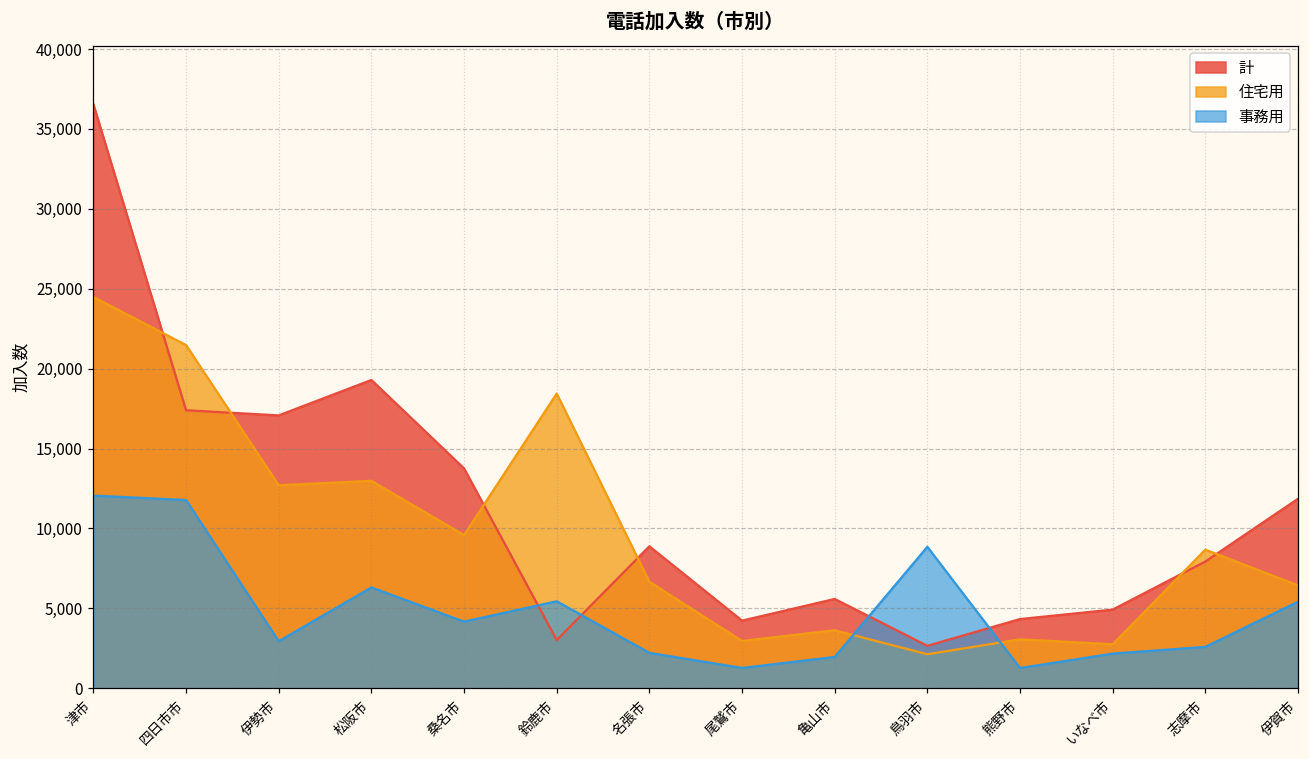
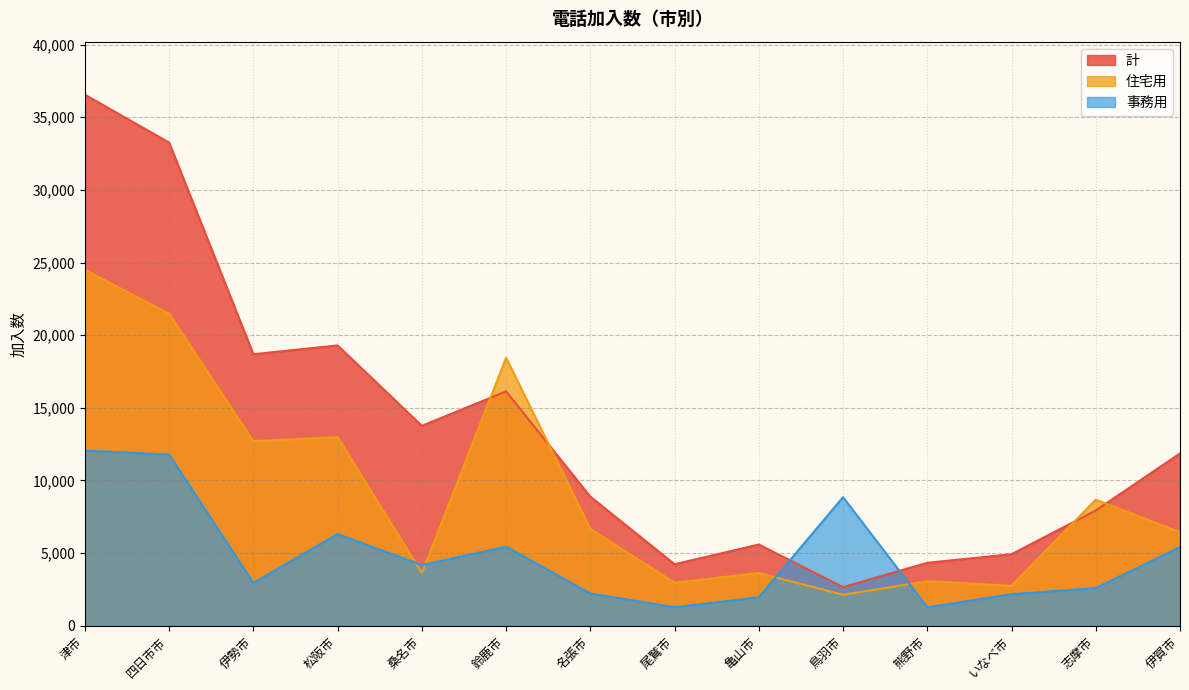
  {
    "計": {
      "津市": "36,500",
-     "四日市市": "17,400",
-     "伊勢市": "17,100",
+     "四日市市": "33,300",
+     "伊勢市": "18,700",
      "松阪市": "19,300",
      "桑名市": "13,800",
-     "鈴鹿市": "3,000",
+     "鈴鹿市": "16,100",
      "名張市": "8,900",
      "尾鷲市": "4,200",
      "亀山市": "5,600",
      "鳥羽市": "2,700",
      "熊野市": "4,300",
      "いなべ市": "4,900",
      "志摩市": "7,900",
      "伊賀市": "11,900"
    },
    "住宅用": {
      "津市": "24,500",
      "四日市市": "21,500",
      "伊勢市": "12,700",
      "松阪市": "13,000",
-     "桑名市": "9,600",
+     "桑名市": "3,600",
      "鈴鹿市": "18,400",
      "名張市": "6,700",
      "尾鷲市": "3,000",
      "亀山市": "3,600",
      "鳥羽市": "2,100",
      "熊野市": "3,100",
      "いなべ市": "2,800",
      "志摩市": "8,700",
      "伊賀市": "6,400"
    },
    "事務用": {
      "津市": "12,100",
      "四日市市": "11,800",
      "伊勢市": "2,900",
      "松阪市": "6,300",
      "桑名市": "4,200",
      "鈴鹿市": "5,400",
      "名張市": "2,200",
      "尾鷲市": "1,300",
      "亀山市": "2,000",
      "鳥羽市": "8,900",
      "熊野市": "1,300",
      "いなべ市": "2,200",
      "志摩市": "2,600",
      "伊賀市": "5,400"
    }
  }
